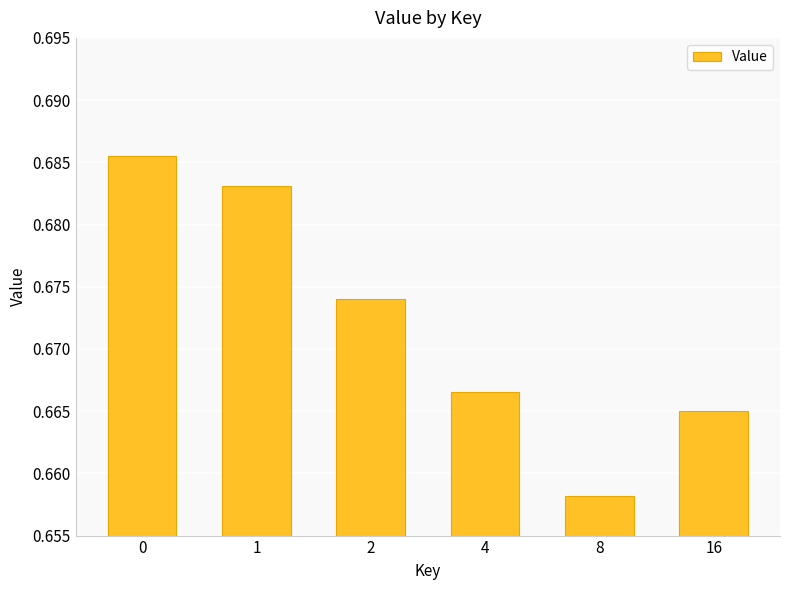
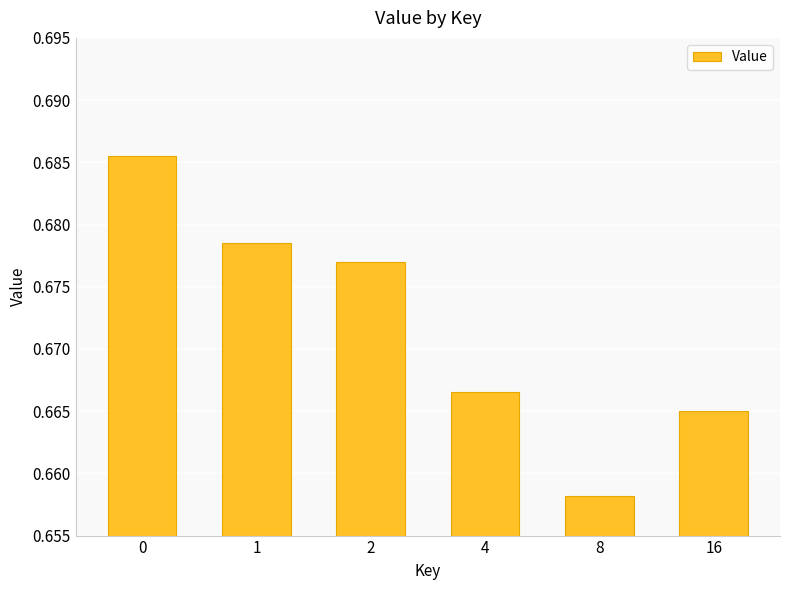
  {
    "0": 0.6855,
-   "1": 0.6831,
-   "2": 0.674,
+   "1": 0.6785,
+   "2": 0.677,
    "4": 0.6665,
    "8": 0.6582,
    "16": 0.6650
  }
